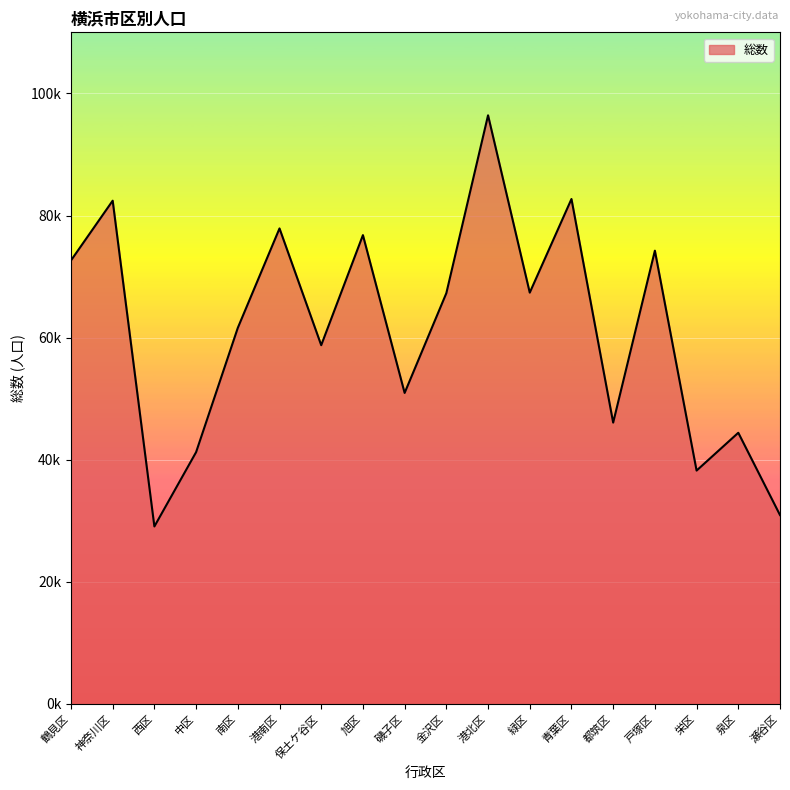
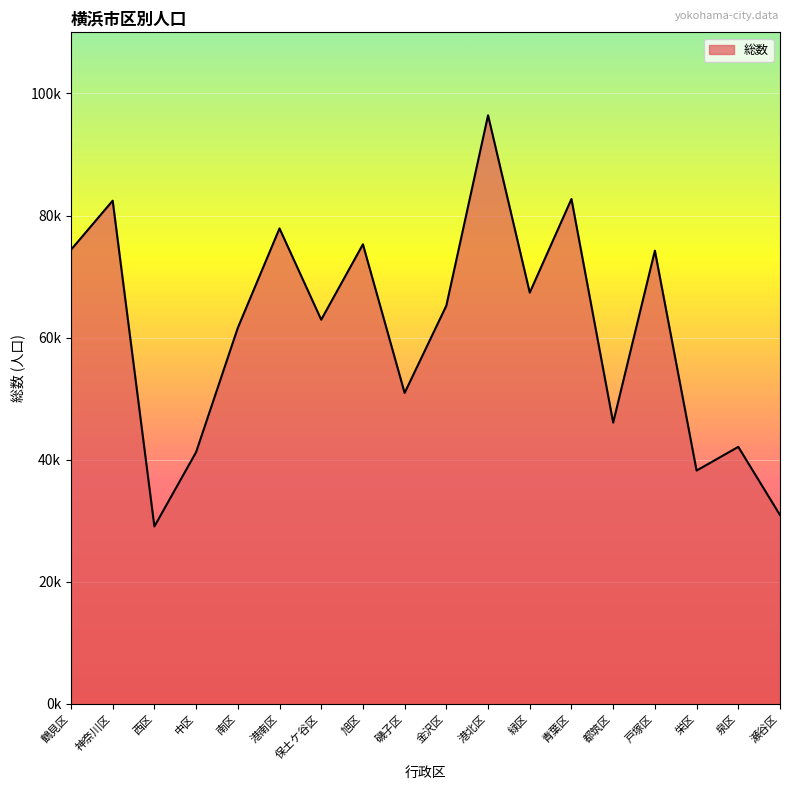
  {
-   "鶴見区": 73000,
+   "鶴見区": 74000,
    "神奈川区": 82000,
    "西区": 29000,
    "中区": 41000,
    "南区": 62000,
    "港南区": 78000,
-   "保土ケ谷区": 59000,
-   "旭区": 77000,
+   "保土ケ谷区": 63000,
+   "旭区": 75000,
    "磯子区": 51000,
-   "金沢区": 67000,
+   "金沢区": 65000,
    "港北区": 96000,
    "緑区": 67000,
    "青葉区": 83000,
    "都筑区": 46000,
    "戸塚区": 74000,
    "栄区": 38000,
-   "泉区": 44000,
+   "泉区": 42000,
    "瀬谷区": 31000
  }
